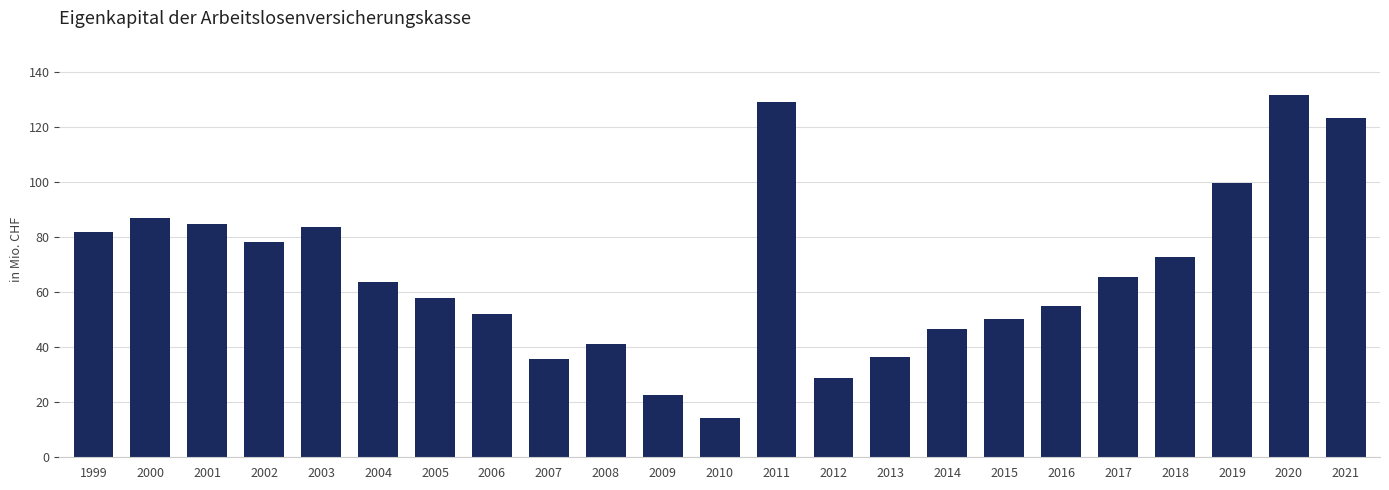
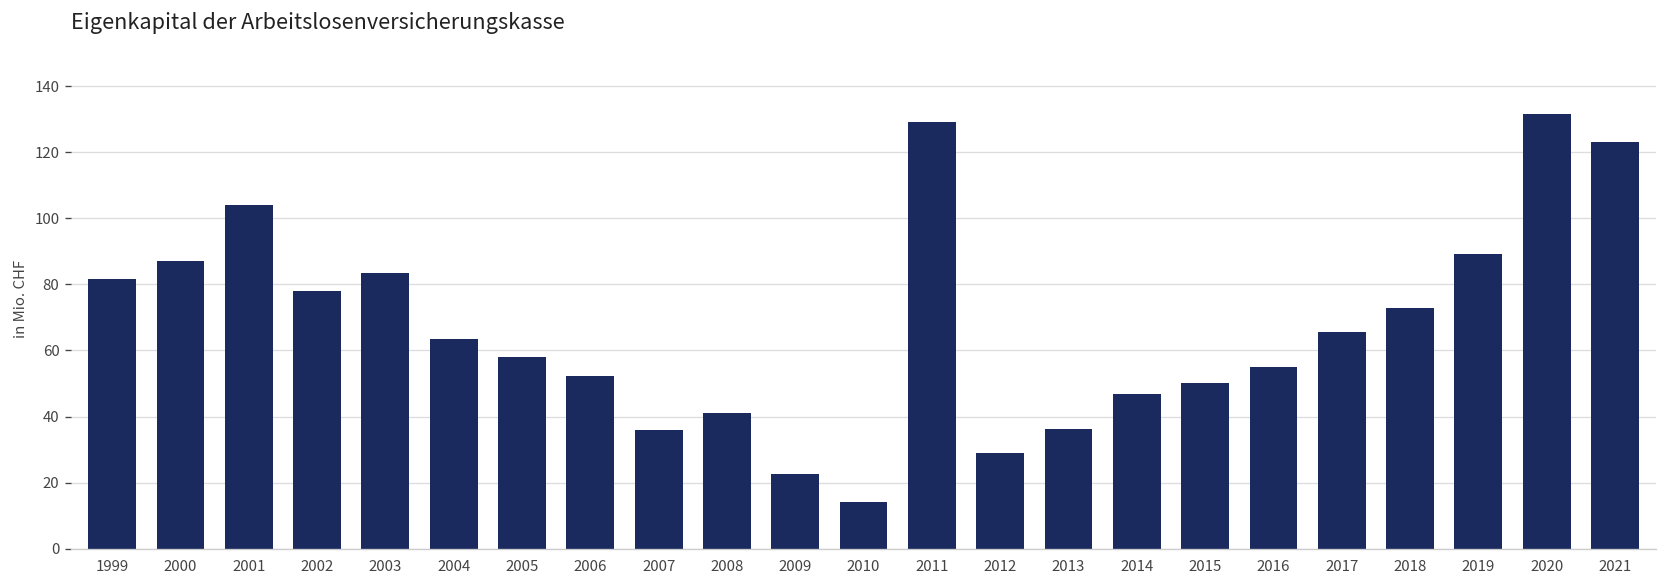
  {
    "1999": 82,
    "2000": 87,
-   "2001": 85,
+   "2001": 104,
    "2002": 78,
    "2003": 84,
    "2004": 63,
    "2005": 58,
    "2006": 52,
    "2007": 36,
    "2008": 41,
    "2009": 23,
    "2010": 14,
    "2011": 129,
    "2012": 29,
    "2013": 36,
    "2014": 47,
    "2015": 50,
    "2016": 55,
    "2017": 65,
    "2018": 73,
-   "2019": 100,
+   "2019": 89,
    "2020": 132,
    "2021": 123
  }
